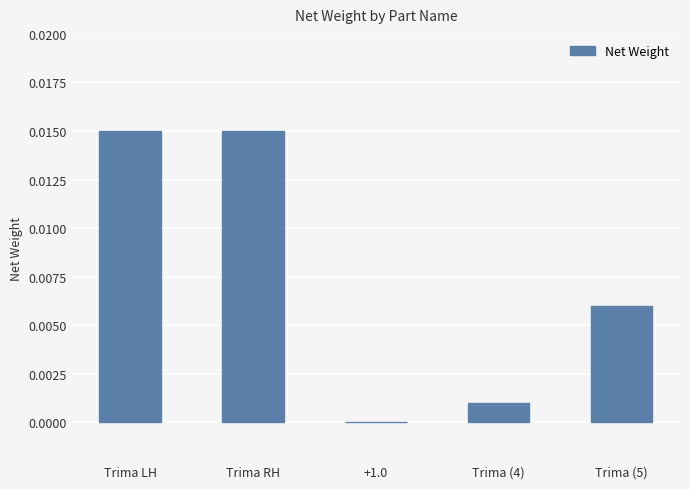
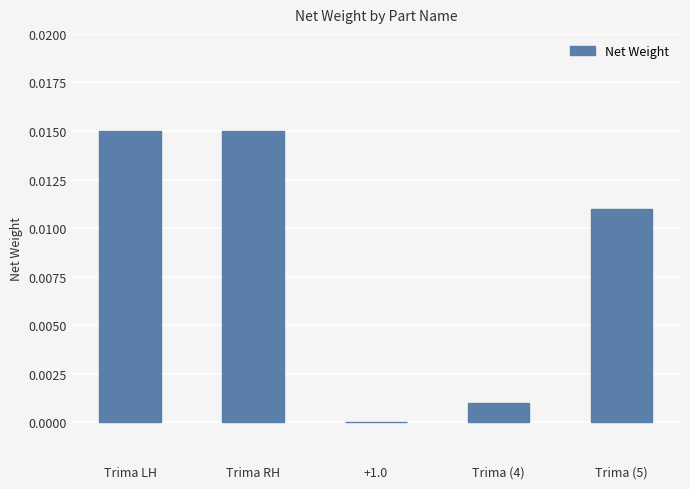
  {
    "Trima LH": 0.015,
    "Trima RH": 0.015,
    "+1.0": 0.000,
    "Trima (4)": 0.001,
-   "Trima (5)": 0.006
+   "Trima (5)": 0.011
  }
